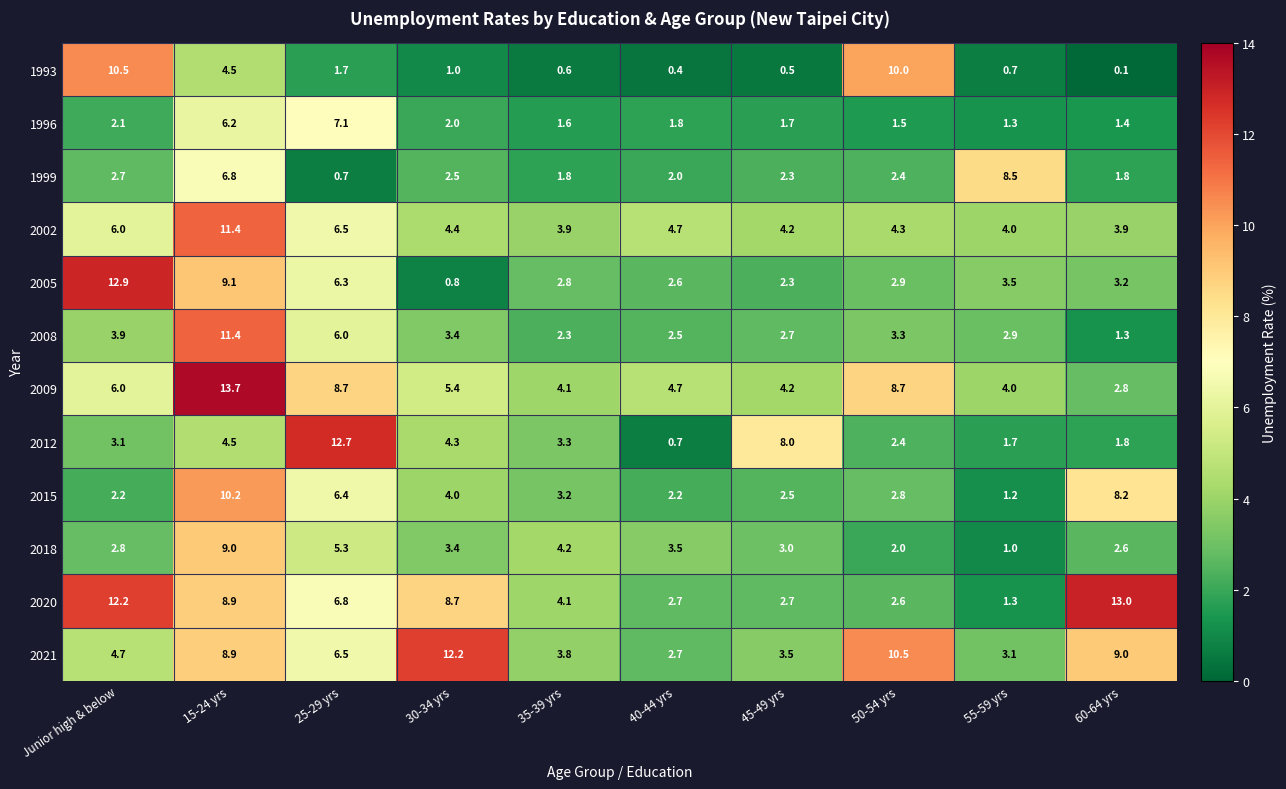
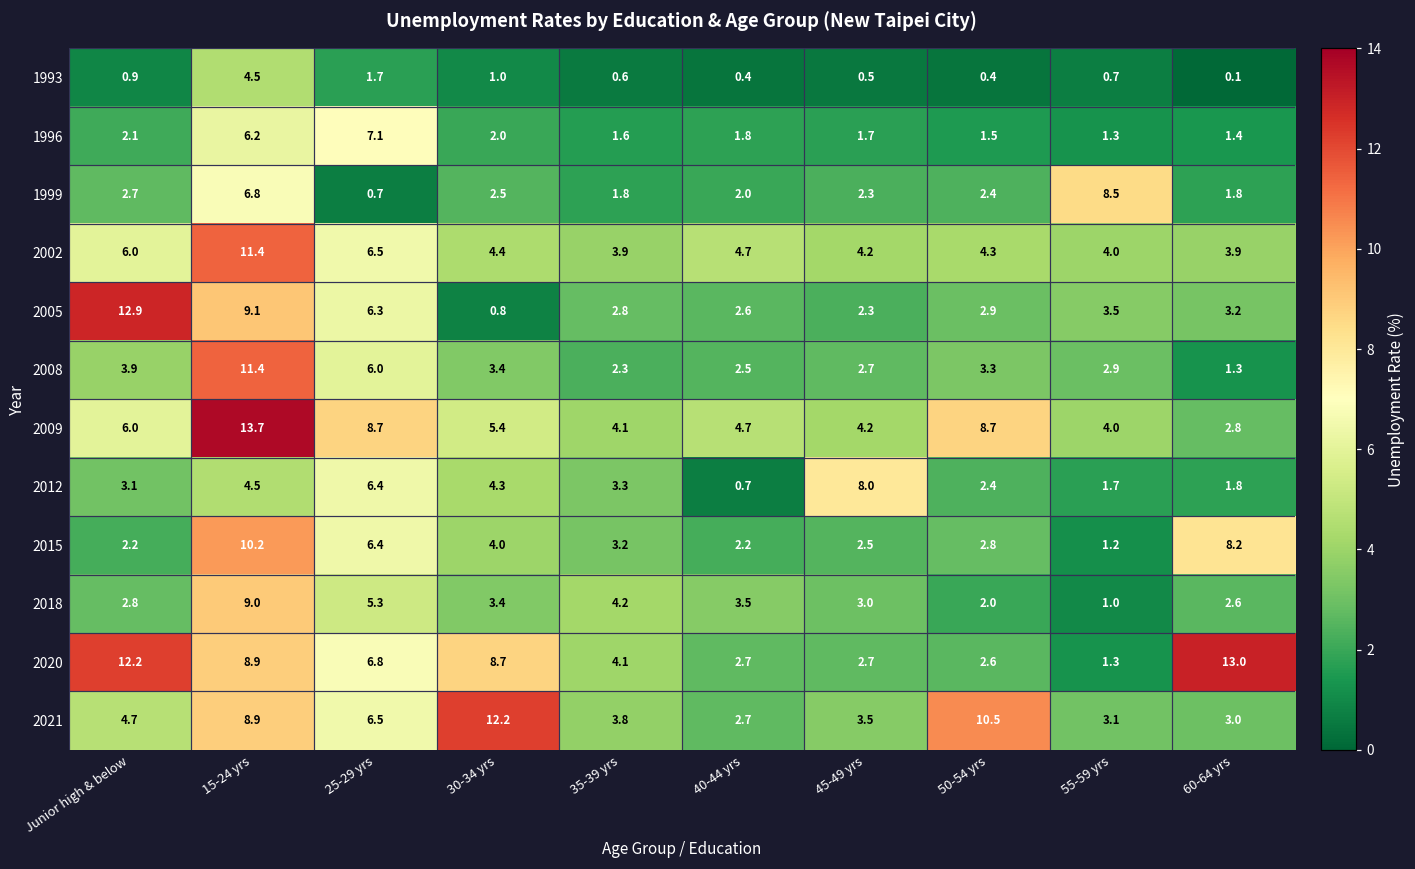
  {
    "1993": {
-     "Junior high & below": 10.5,
+     "Junior high & below": 0.9,
      "15-24 yrs": 4.5,
      "25-29 yrs": 1.7,
      "30-34 yrs": 1.0,
      "35-39 yrs": 0.6,
      "40-44 yrs": 0.4,
      "45-49 yrs": 0.5,
-     "50-54 yrs": 10.0,
+     "50-54 yrs": 0.4,
      "55-59 yrs": 0.7,
      "60-64 yrs": 0.1
    },
    "1996": {
      "Junior high & below": 2.1,
      "15-24 yrs": 6.2,
      "25-29 yrs": 7.1,
      "30-34 yrs": 2.0,
      "35-39 yrs": 1.6,
      "40-44 yrs": 1.8,
      "45-49 yrs": 1.7,
      "50-54 yrs": 1.5,
      "55-59 yrs": 1.3,
      "60-64 yrs": 1.4
    },
    "1999": {
      "Junior high & below": 2.7,
      "15-24 yrs": 6.8,
      "25-29 yrs": 0.7,
      "30-34 yrs": 2.5,
      "35-39 yrs": 1.8,
      "40-44 yrs": 2.0,
      "45-49 yrs": 2.3,
      "50-54 yrs": 2.4,
      "55-59 yrs": 8.5,
      "60-64 yrs": 1.8
    },
    "2002": {
      "Junior high & below": 6.0,
      "15-24 yrs": 11.4,
      "25-29 yrs": 6.5,
      "30-34 yrs": 4.4,
      "35-39 yrs": 3.9,
      "40-44 yrs": 4.7,
      "45-49 yrs": 4.2,
      "50-54 yrs": 4.3,
      "55-59 yrs": 4.0,
      "60-64 yrs": 3.9
    },
    "2005": {
      "Junior high & below": 12.9,
      "15-24 yrs": 9.1,
      "25-29 yrs": 6.3,
      "30-34 yrs": 0.8,
      "35-39 yrs": 2.8,
      "40-44 yrs": 2.6,
      "45-49 yrs": 2.3,
      "50-54 yrs": 2.9,
      "55-59 yrs": 3.5,
      "60-64 yrs": 3.2
    },
    "2008": {
      "Junior high & below": 3.9,
      "15-24 yrs": 11.4,
      "25-29 yrs": 6.0,
      "30-34 yrs": 3.4,
      "35-39 yrs": 2.3,
      "40-44 yrs": 2.5,
      "45-49 yrs": 2.7,
      "50-54 yrs": 3.3,
      "55-59 yrs": 2.9,
      "60-64 yrs": 1.3
    },
    "2009": {
      "Junior high & below": 6.0,
      "15-24 yrs": 13.7,
      "25-29 yrs": 8.7,
      "30-34 yrs": 5.4,
      "35-39 yrs": 4.1,
      "40-44 yrs": 4.7,
      "45-49 yrs": 4.2,
      "50-54 yrs": 8.7,
      "55-59 yrs": 4.0,
      "60-64 yrs": 2.8
    },
    "2012": {
      "Junior high & below": 3.1,
      "15-24 yrs": 4.5,
-     "25-29 yrs": 12.7,
+     "25-29 yrs": 6.4,
      "30-34 yrs": 4.3,
      "35-39 yrs": 3.3,
      "40-44 yrs": 0.7,
      "45-49 yrs": 8.0,
      "50-54 yrs": 2.4,
      "55-59 yrs": 1.7,
      "60-64 yrs": 1.8
    },
    "2015": {
      "Junior high & below": 2.2,
      "15-24 yrs": 10.2,
      "25-29 yrs": 6.4,
      "30-34 yrs": 4.0,
      "35-39 yrs": 3.2,
      "40-44 yrs": 2.2,
      "45-49 yrs": 2.5,
      "50-54 yrs": 2.8,
      "55-59 yrs": 1.2,
      "60-64 yrs": 8.2
    },
    "2018": {
      "Junior high & below": 2.8,
      "15-24 yrs": 9.0,
      "25-29 yrs": 5.3,
      "30-34 yrs": 3.4,
      "35-39 yrs": 4.2,
      "40-44 yrs": 3.5,
      "45-49 yrs": 3.0,
      "50-54 yrs": 2.0,
      "55-59 yrs": 1.0,
      "60-64 yrs": 2.6
    },
    "2020": {
      "Junior high & below": 12.2,
      "15-24 yrs": 8.9,
      "25-29 yrs": 6.8,
      "30-34 yrs": 8.7,
      "35-39 yrs": 4.1,
      "40-44 yrs": 2.7,
      "45-49 yrs": 2.7,
      "50-54 yrs": 2.6,
      "55-59 yrs": 1.3,
      "60-64 yrs": 13.0
    },
    "2021": {
      "Junior high & below": 4.7,
      "15-24 yrs": 8.9,
      "25-29 yrs": 6.5,
      "30-34 yrs": 12.2,
      "35-39 yrs": 3.8,
      "40-44 yrs": 2.7,
      "45-49 yrs": 3.5,
      "50-54 yrs": 10.5,
      "55-59 yrs": 3.1,
-     "60-64 yrs": 9.0
+     "60-64 yrs": 3.0
    }
  }
